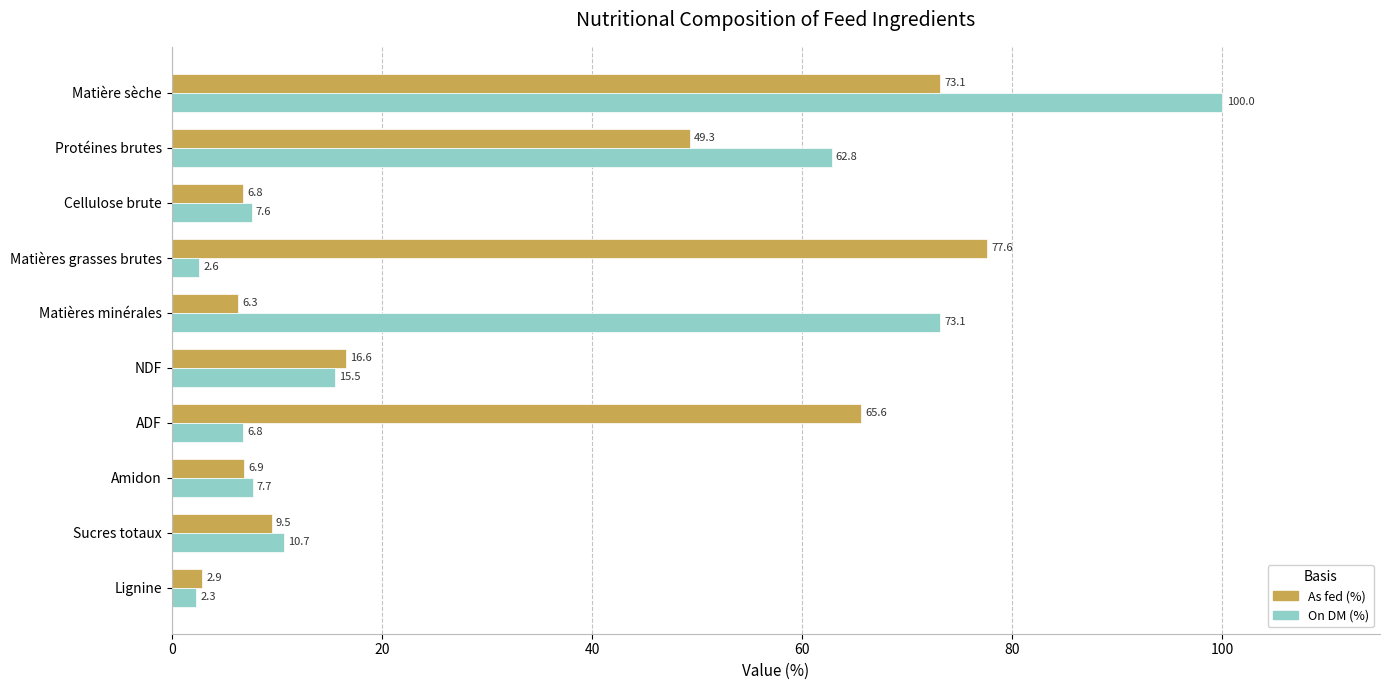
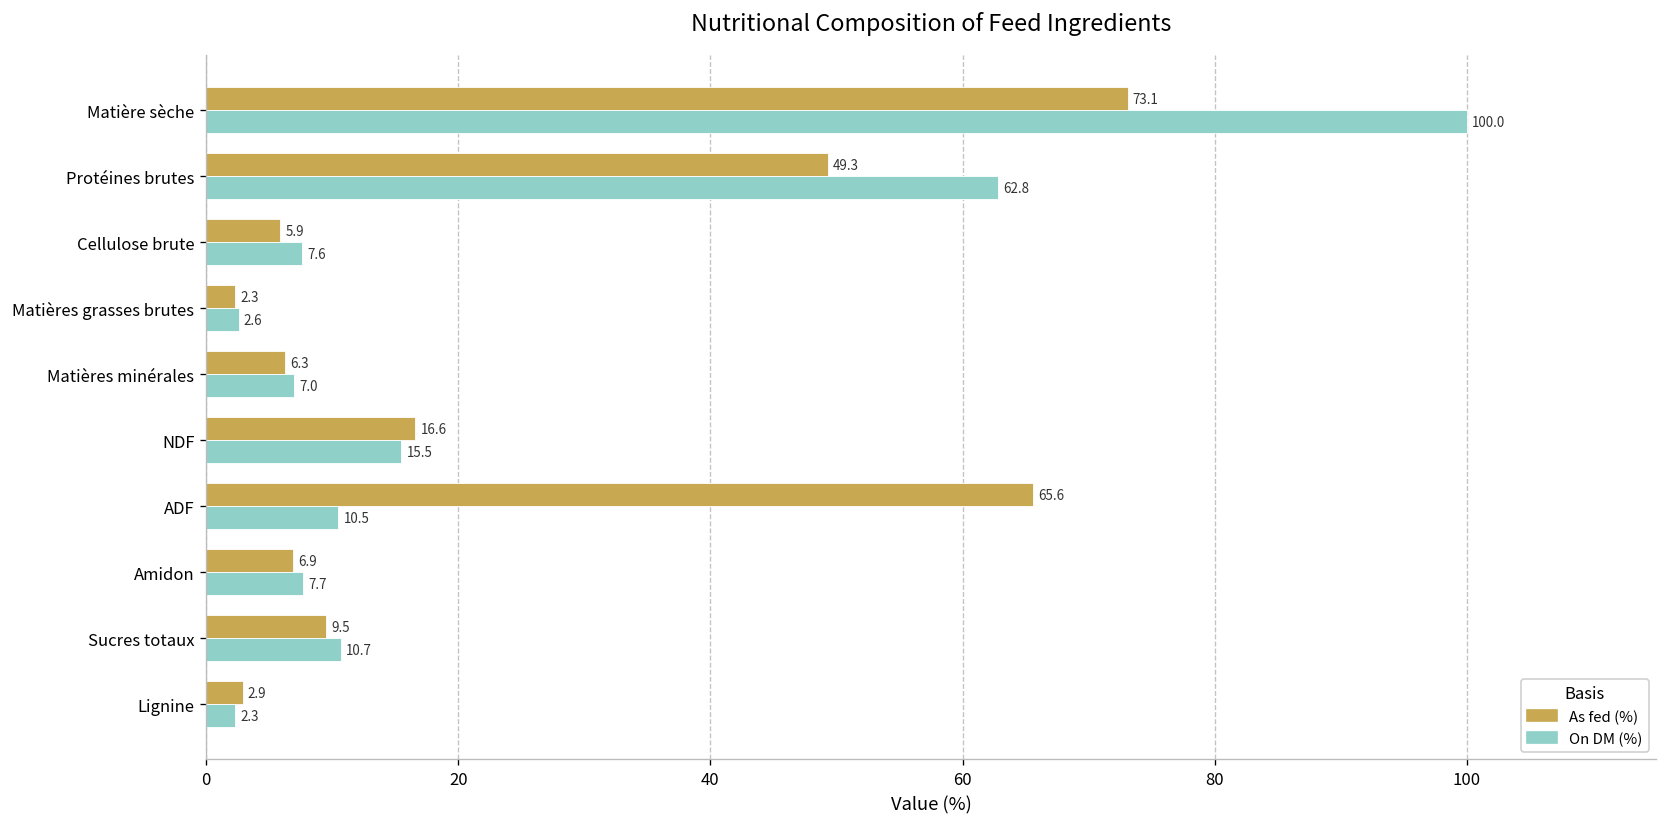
  {
    "As fed (%)": {
      "Matière sèche": 73.1,
      "Protéines brutes": 49.3,
-     "Cellulose brute": 6.8,
-     "Matières grasses brutes": 77.6,
+     "Cellulose brute": 5.9,
+     "Matières grasses brutes": 2.3,
      "Matières minérales": 6.3,
      "NDF": 16.6,
      "ADF": 65.6,
      "Amidon": 6.9,
      "Sucres totaux": 9.5,
      "Lignine": 2.9
    },
    "On DM (%)": {
      "Matière sèche": 100.0,
      "Protéines brutes": 62.8,
      "Cellulose brute": 7.6,
      "Matières grasses brutes": 2.6,
-     "Matières minérales": 73.1,
+     "Matières minérales": 7.0,
      "NDF": 15.5,
-     "ADF": 6.8,
+     "ADF": 10.5,
      "Amidon": 7.7,
      "Sucres totaux": 10.7,
      "Lignine": 2.3
    }
  }
